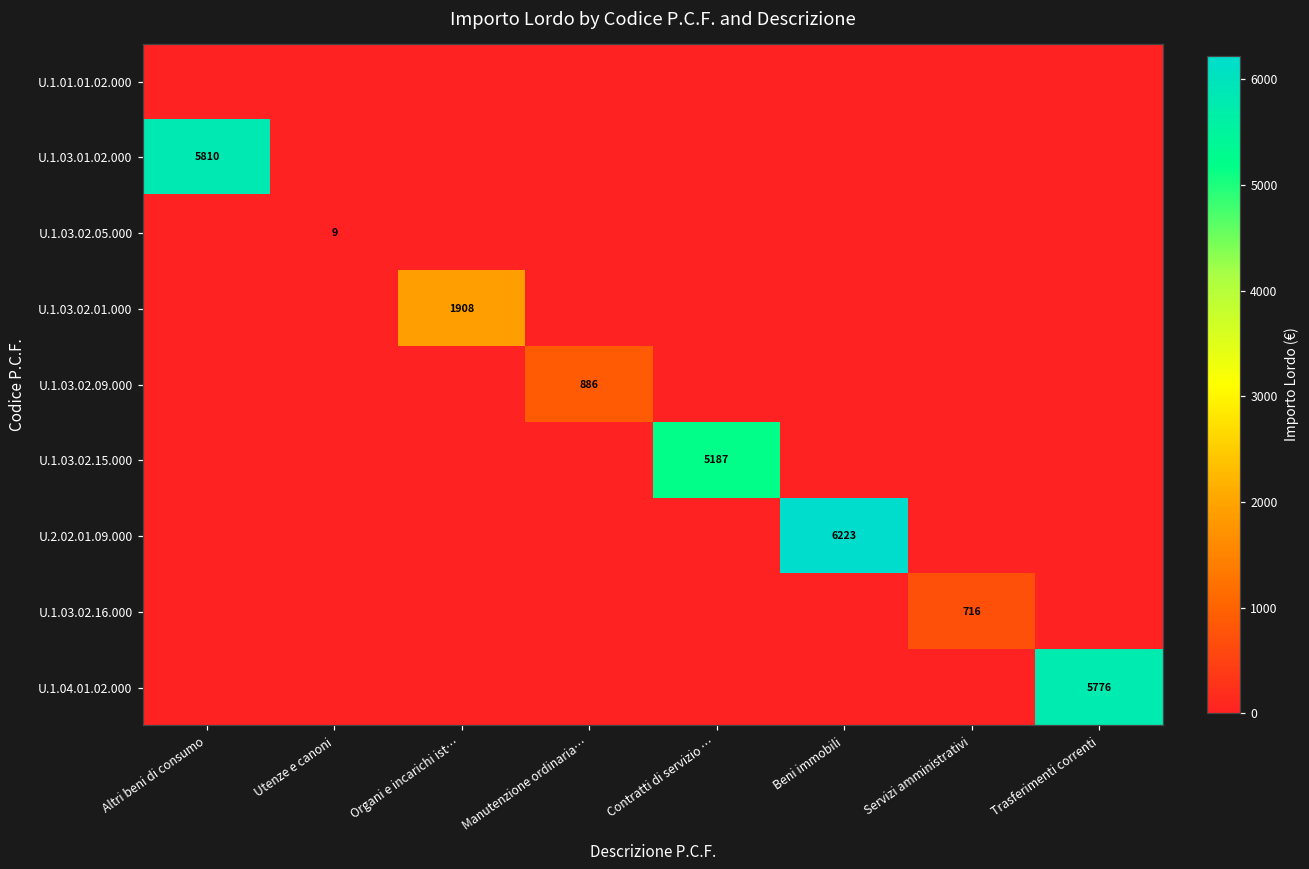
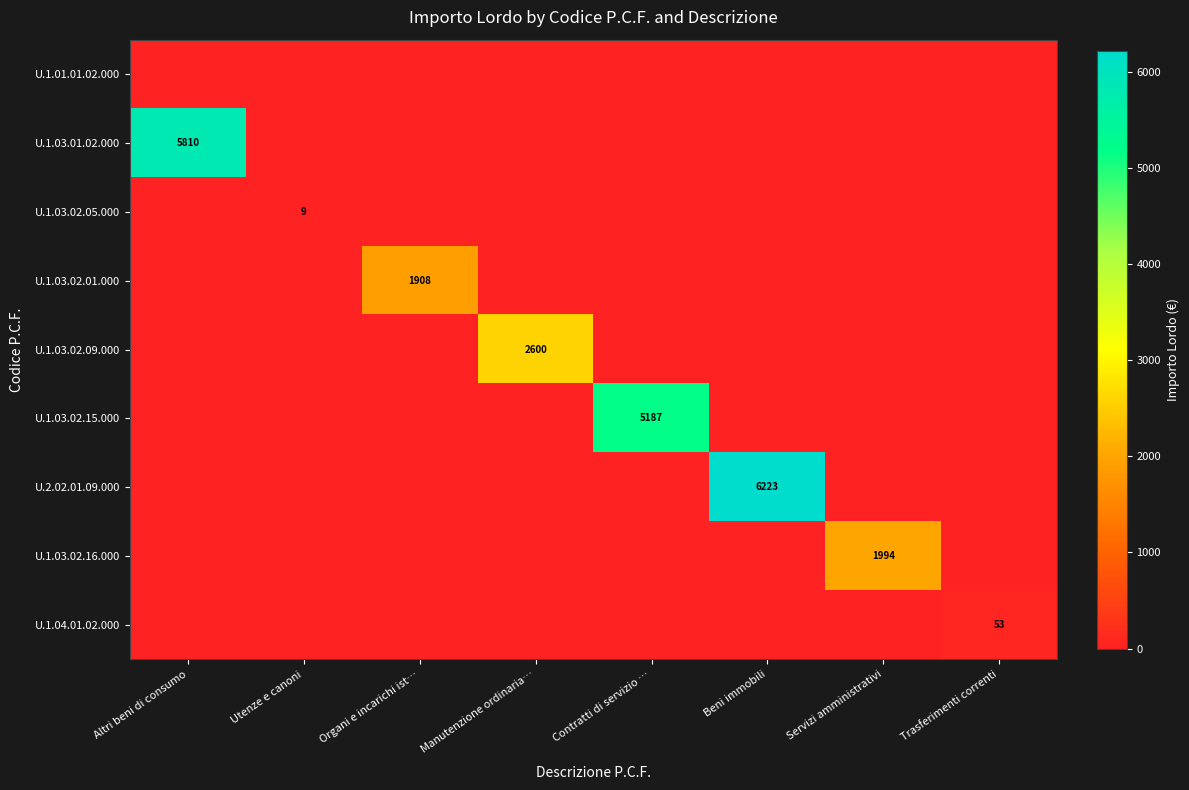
  {
    "U.1.03.01.02.000": {
      "Altri beni di consumo": 5810
    },
    "U.1.03.02.05.000": {
      "Utenze e canoni": 9
    },
    "U.1.03.02.01.000": {
      "Organi e incarichi ist…": 1908
    },
    "U.1.03.02.09.000": {
-     "Manutenzione ordinaria…": 886
+     "Manutenzione ordinaria…": 2600
    },
    "U.1.03.02.15.000": {
      "Contratti di servizio …": 5187
    },
    "U.2.02.01.09.000": {
      "Beni immobili": 6223
    },
    "U.1.03.02.16.000": {
-     "Servizi amministrativi": 716
+     "Servizi amministrativi": 1994
    },
    "U.1.04.01.02.000": {
-     "Trasferimenti correnti": 5776
+     "Trasferimenti correnti": 53
    }
  }
